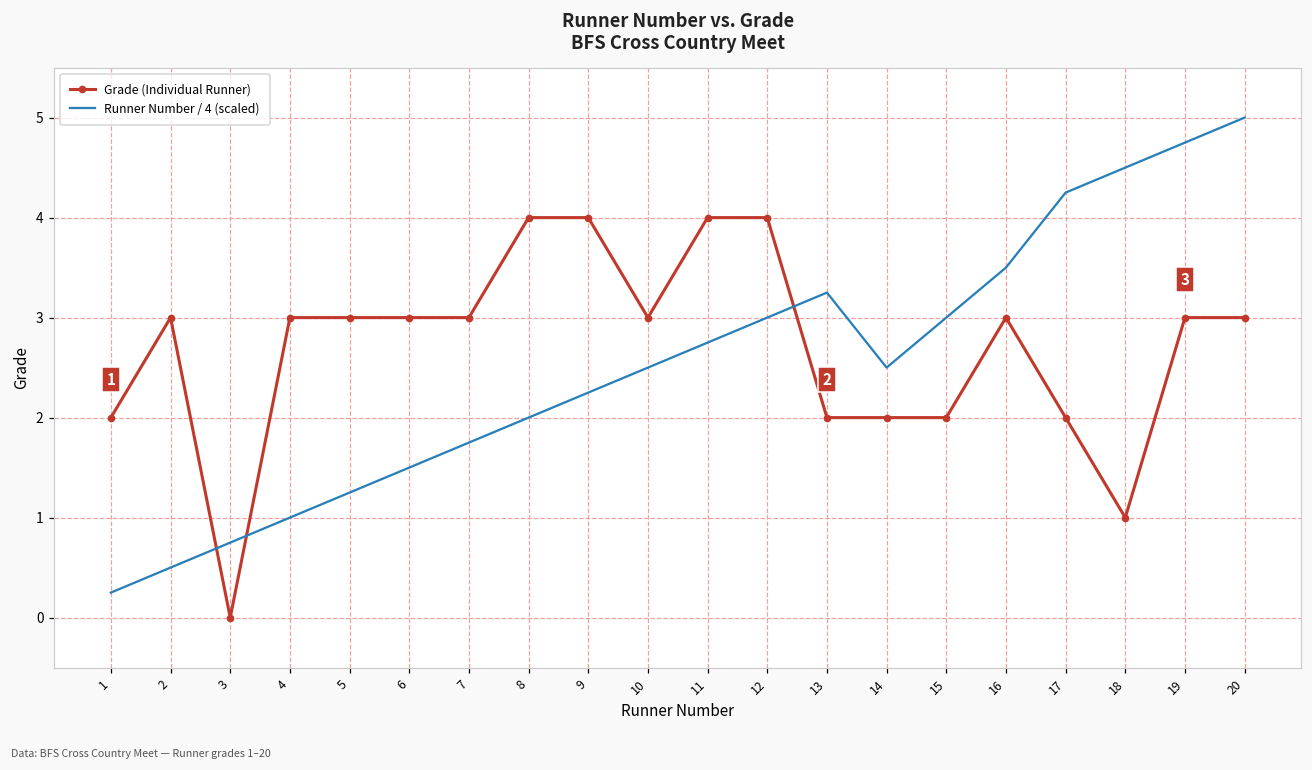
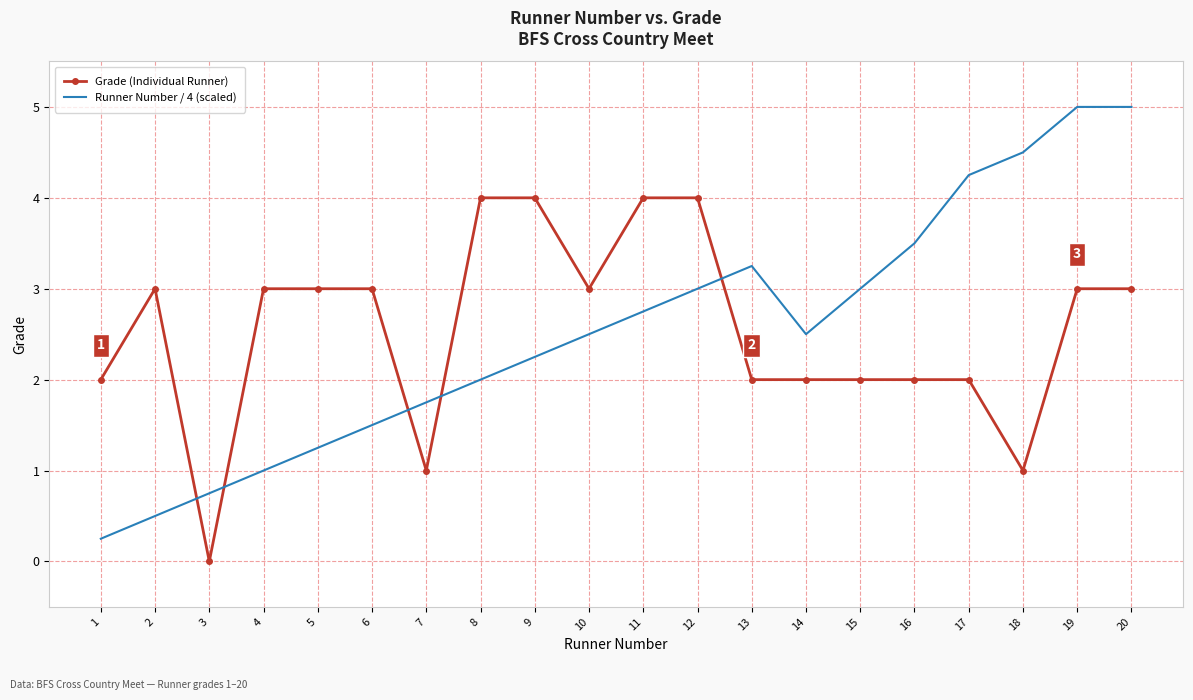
  {
    "Grade (Individual Runner)": {
      "1": 2,
      "2": 3,
      "3": 0,
      "4": 3,
      "5": 3,
      "6": 3,
-     "7": 3,
+     "7": 1,
      "8": 4,
      "9": 4,
      "10": 3,
      "11": 4,
      "12": 4,
      "14": 2,
      "15": 2,
-     "16": 3,
+     "16": 2,
      "17": 2,
      "18": 1,
      "20": 3
    },
    "Runner Number / 4 (scaled)": {
      "1": 0.3,
      "2": 0.5,
      "3": 0.8,
      "4": 1.0,
      "5": 1.3,
      "6": 1.5,
      "7": 1.8,
      "8": 2.0,
      "9": 2.3,
      "10": 2.5,
      "11": 2.8,
      "12": 3.0,
      "13": 3.3,
      "14": 2.5,
      "15": 3.0,
      "16": 3.5,
      "17": 4.3,
      "18": 4.5,
-     "19": 4.8,
+     "19": 5.0,
      "20": 5.0
    }
  }
